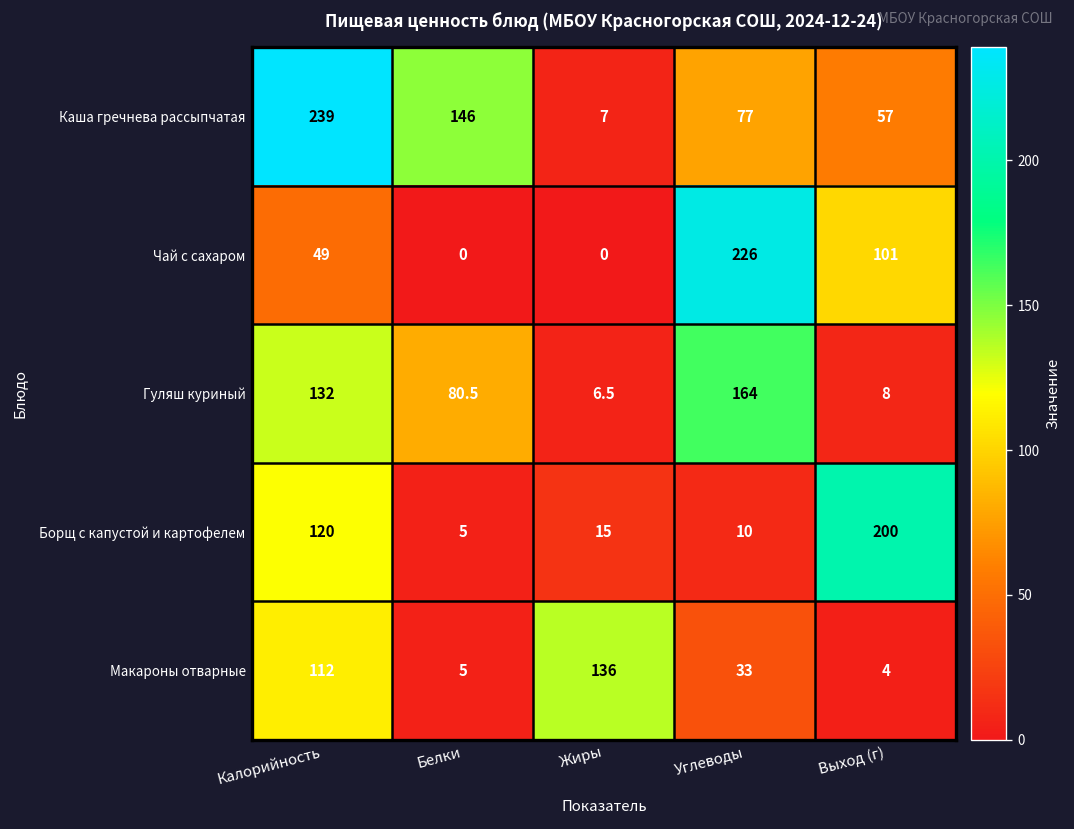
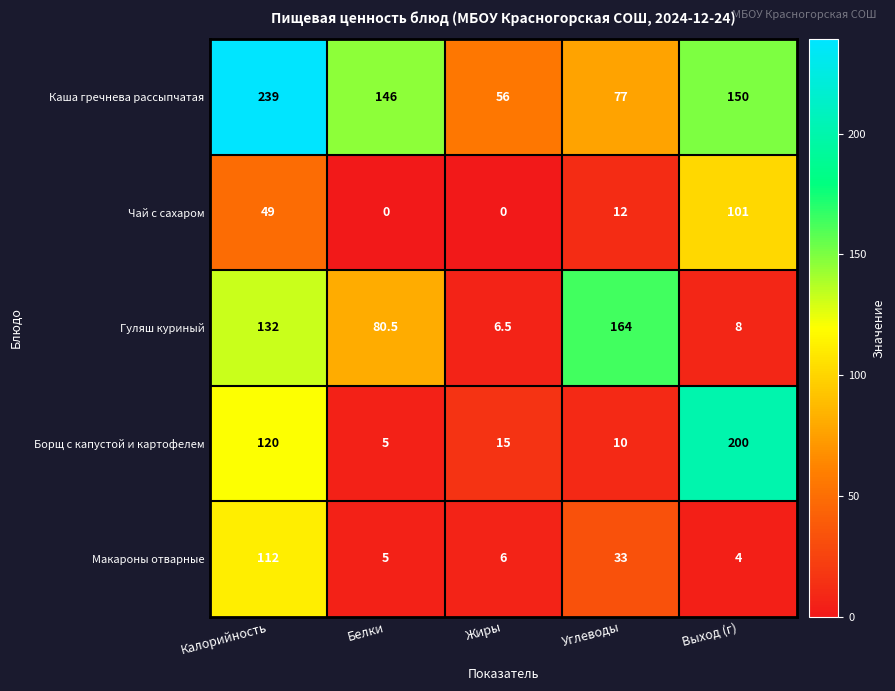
  {
    "Каша гречнева рассыпчатая": {
      "Калорийность": 239,
      "Белки": 146,
-     "Жиры": 7,
+     "Жиры": 56,
      "Углеводы": 77,
-     "Выход (г)": 57
+     "Выход (г)": 150
    },
    "Чай с сахаром": {
      "Калорийность": 49,
      "Белки": 0,
      "Жиры": 0,
-     "Углеводы": 226,
+     "Углеводы": 12,
      "Выход (г)": 101
    },
    "Гуляш куриный": {
      "Калорийность": 132,
      "Белки": 80.5,
      "Жиры": 6.5,
      "Углеводы": 164,
      "Выход (г)": 8
    },
    "Борщ с капустой и картофелем": {
      "Калорийность": 120,
      "Белки": 5,
      "Жиры": 15,
      "Углеводы": 10,
      "Выход (г)": 200
    },
    "Макароны отварные": {
      "Калорийность": 112,
      "Белки": 5,
-     "Жиры": 136,
+     "Жиры": 6,
      "Углеводы": 33,
      "Выход (г)": 4
    }
  }
